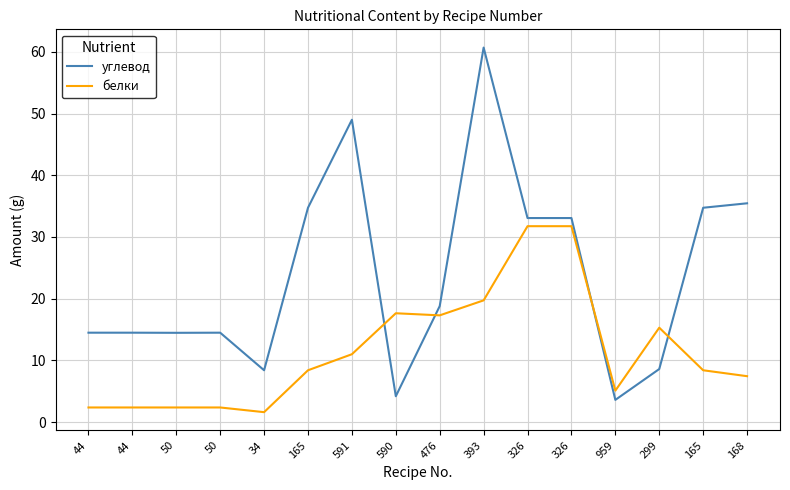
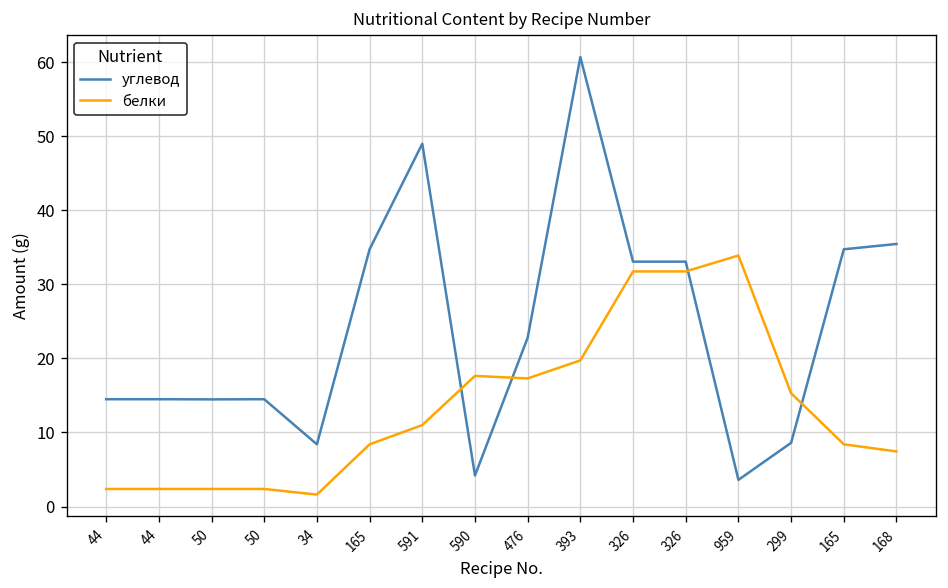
  {
    "углевод": {
      "34": 8,
      "591": 49,
      "590": 4,
-     "476": 19,
+     "476": 23,
      "393": 61,
      "959": 4,
      "299": 9,
      "168": 35
    },
    "белки": {
      "34": 2,
      "591": 11,
      "590": 18,
      "476": 17,
      "393": 20,
-     "959": 5,
+     "959": 34,
      "299": 15,
      "168": 7
    }
  }
